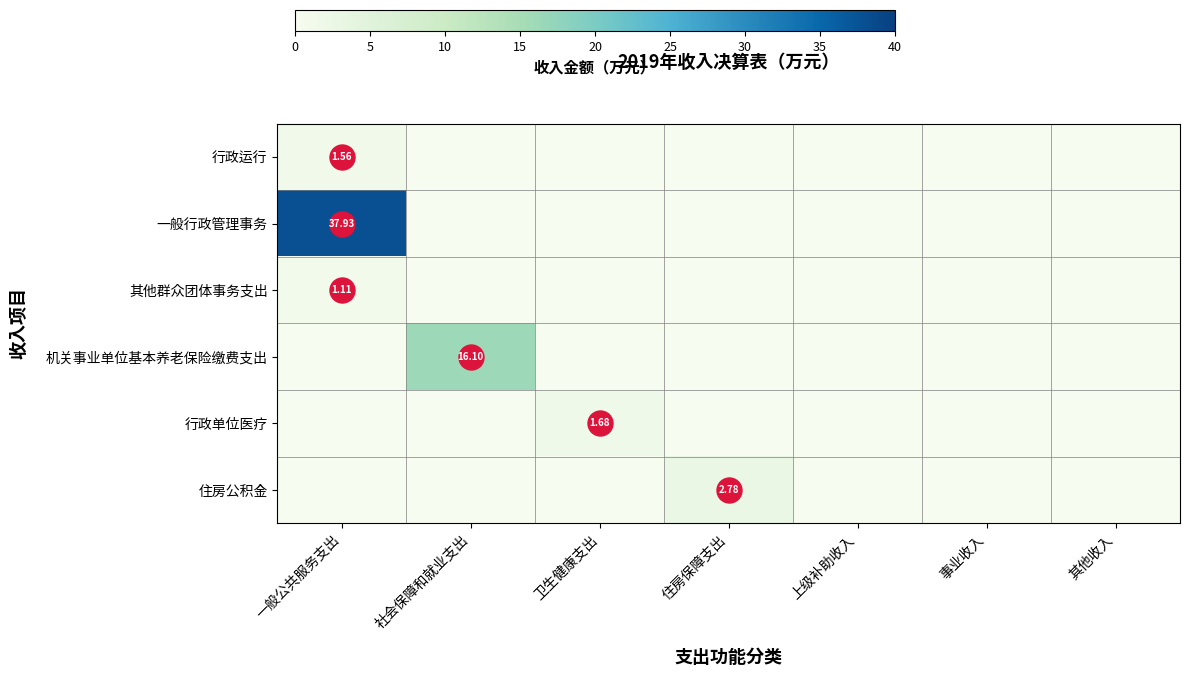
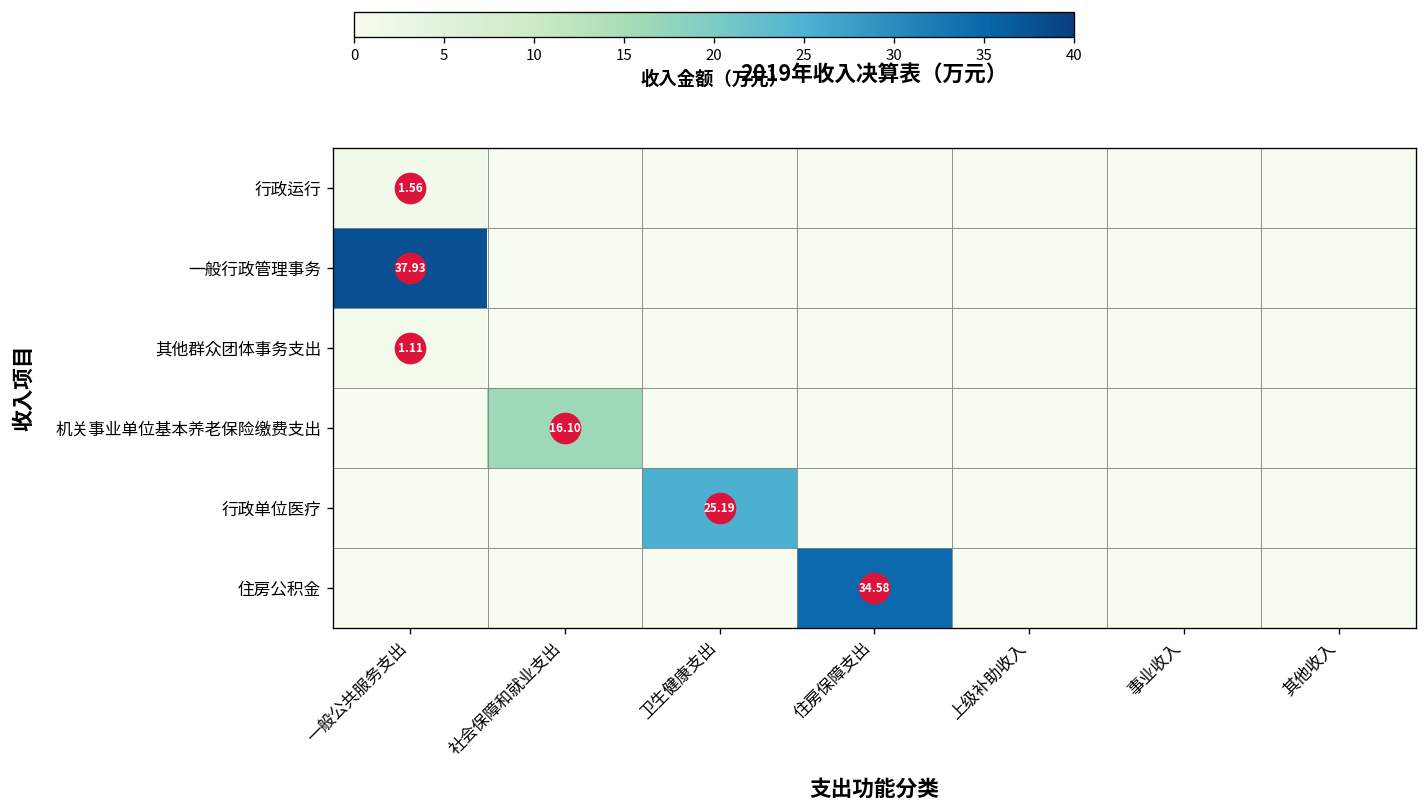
  {
    "行政单位医疗": {
-     "卫生健康支出": 1.68
+     "卫生健康支出": 25.19
    },
    "住房公积金": {
-     "住房保障支出": 2.78
+     "住房保障支出": 34.58
    }
  }
